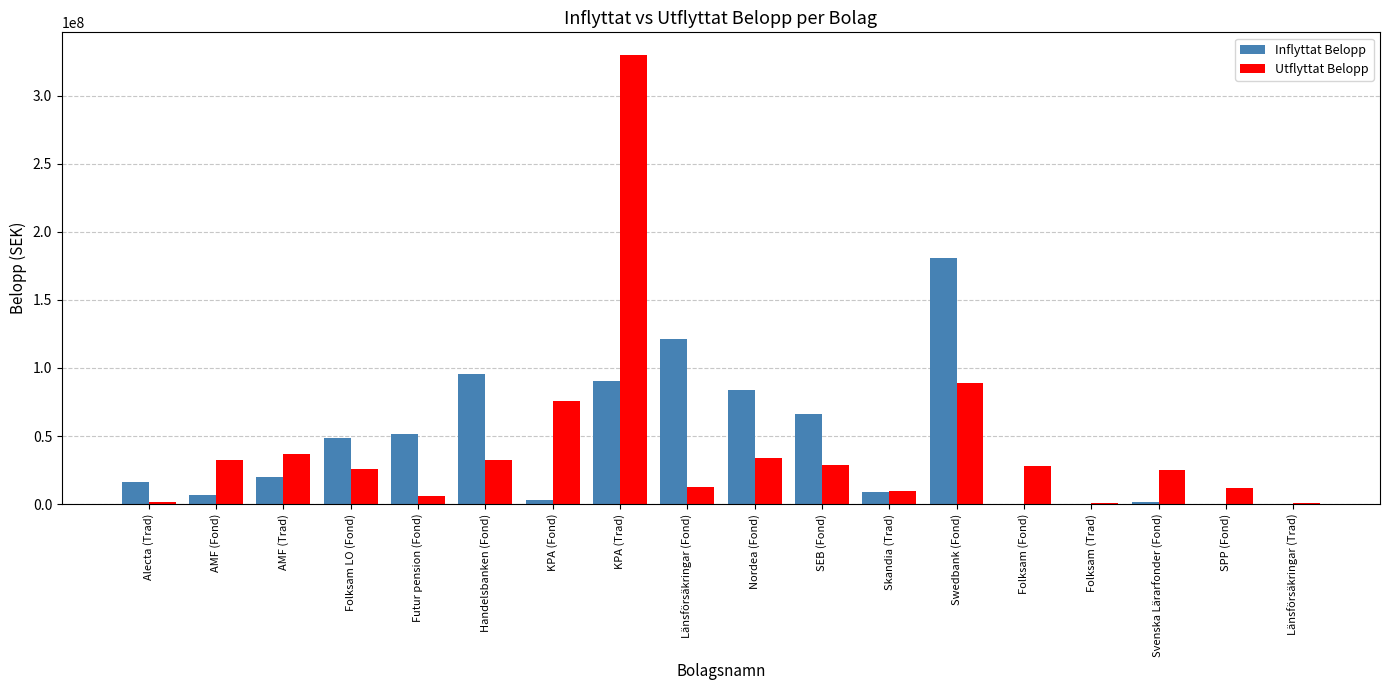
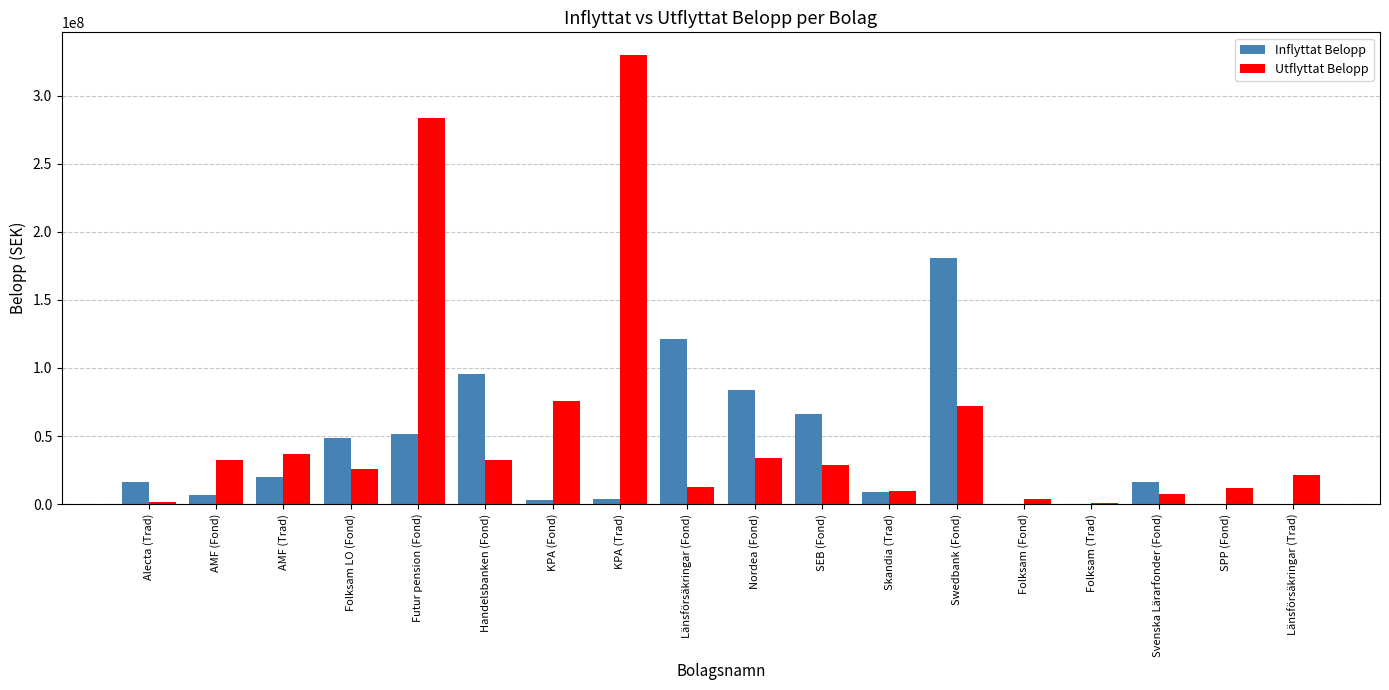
  {
    "Inflyttat Belopp": {
      "Alecta (Trad)": 16000000,
      "AMF (Fond)": 6000000,
      "AMF (Trad)": 20000000,
      "Folksam LO (Fond)": 48000000,
      "Futur pension (Fond)": 51000000,
      "Handelsbanken (Fond)": 95000000,
      "KPA (Fond)": 3000000,
-     "KPA (Trad)": 91000000,
+     "KPA (Trad)": 4000000,
      "Länsförsäkringar (Fond)": 121000000,
      "Nordea (Fond)": 84000000,
      "SEB (Fond)": 66000000,
      "Skandia (Trad)": 9000000,
      "Swedbank (Fond)": 181000000,
      "Folksam (Fond)": 0,
      "Folksam (Trad)": 0,
-     "Svenska Lärarfonder (Fond)": 2000000,
+     "Svenska Lärarfonder (Fond)": 16000000,
      "SPP (Fond)": 0,
      "Länsförsäkringar (Trad)": 0
    },
    "Utflyttat Belopp": {
      "AMF (Fond)": 32000000,
      "AMF (Trad)": 37000000,
      "Folksam LO (Fond)": 26000000,
-     "Futur pension (Fond)": 6000000,
+     "Futur pension (Fond)": 283000000,
      "Handelsbanken (Fond)": 33000000,
      "KPA (Fond)": 75000000,
      "KPA (Trad)": 330000000,
      "Länsförsäkringar (Fond)": 13000000,
      "Nordea (Fond)": 34000000,
      "SEB (Fond)": 29000000,
      "Skandia (Trad)": 10000000,
-     "Swedbank (Fond)": 89000000,
-     "Folksam (Fond)": 28000000,
-     "Svenska Lärarfonder (Fond)": 25000000,
+     "Swedbank (Fond)": 72000000,
+     "Folksam (Fond)": 4000000,
+     "Svenska Lärarfonder (Fond)": 7000000,
      "SPP (Fond)": 12000000,
-     "Länsförsäkringar (Trad)": 1000000
+     "Länsförsäkringar (Trad)": 21000000
    }
  }
